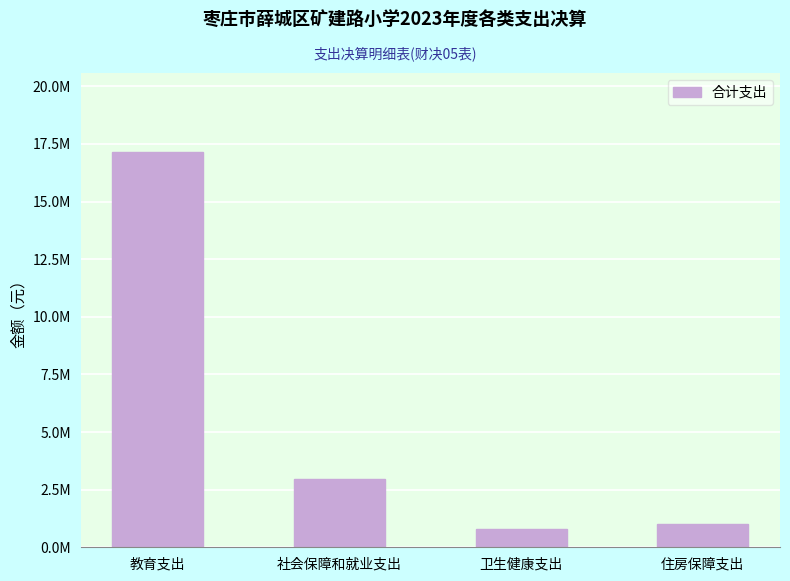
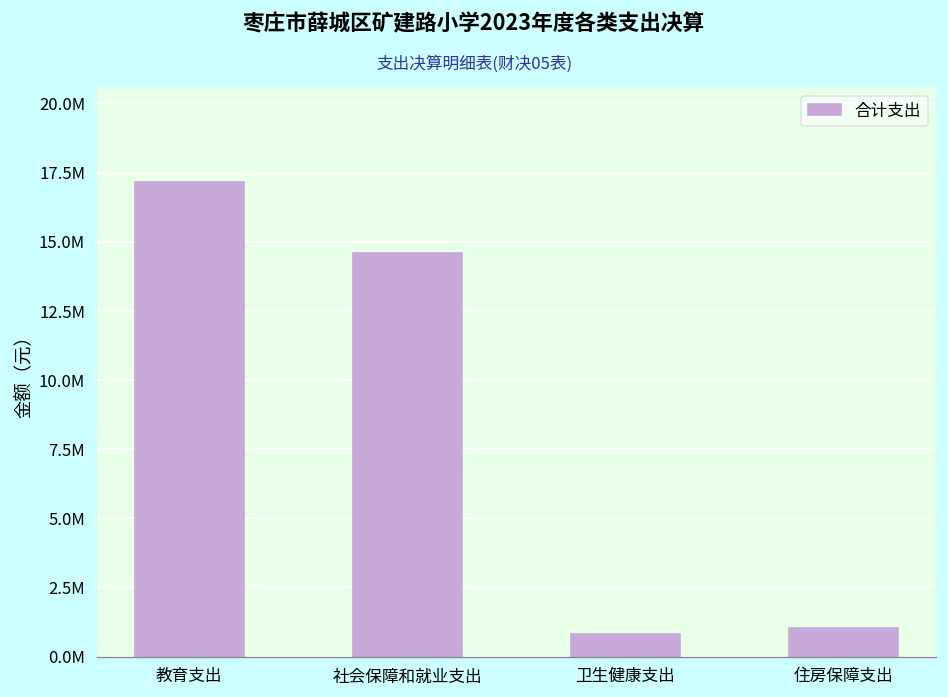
  {
    "教育支出": 17100000,
-   "社会保障和就业支出": 3000000,
+   "社会保障和就业支出": 14600000,
    "卫生健康支出": 800000,
    "住房保障支出": 1000000
  }
